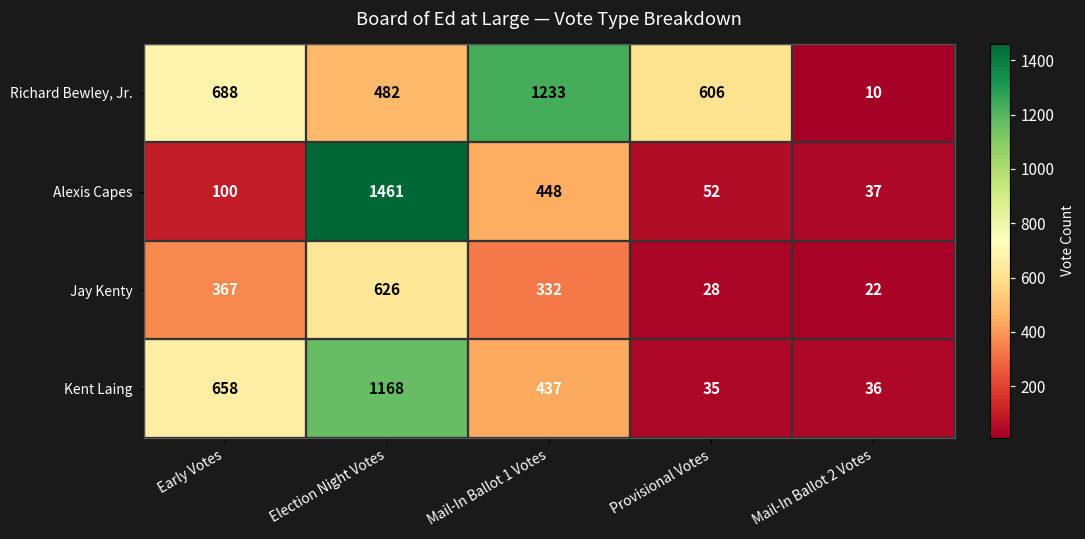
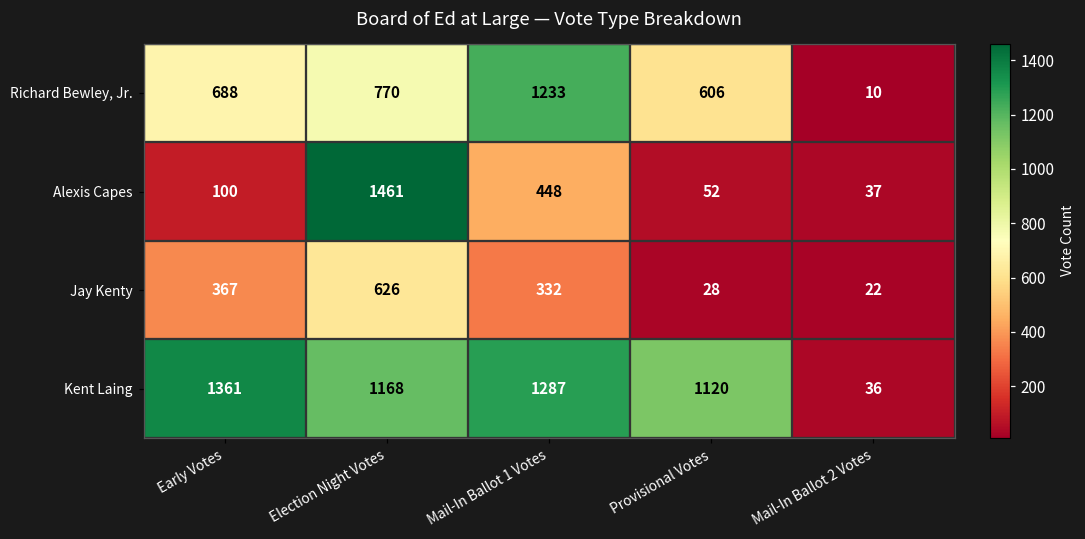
  {
    "Richard Bewley, Jr.": {
      "Early Votes": 688,
-     "Election Night Votes": 482,
+     "Election Night Votes": 770,
      "Mail-In Ballot 1 Votes": 1233,
      "Provisional Votes": 606,
      "Mail-In Ballot 2 Votes": 10
    },
    "Alexis Capes": {
      "Early Votes": 100,
      "Election Night Votes": 1461,
      "Mail-In Ballot 1 Votes": 448,
      "Provisional Votes": 52,
      "Mail-In Ballot 2 Votes": 37
    },
    "Jay Kenty": {
      "Early Votes": 367,
      "Election Night Votes": 626,
      "Mail-In Ballot 1 Votes": 332,
      "Provisional Votes": 28,
      "Mail-In Ballot 2 Votes": 22
    },
    "Kent Laing": {
-     "Early Votes": 658,
+     "Early Votes": 1361,
      "Election Night Votes": 1168,
-     "Mail-In Ballot 1 Votes": 437,
-     "Provisional Votes": 35,
+     "Mail-In Ballot 1 Votes": 1287,
+     "Provisional Votes": 1120,
      "Mail-In Ballot 2 Votes": 36
    }
  }
